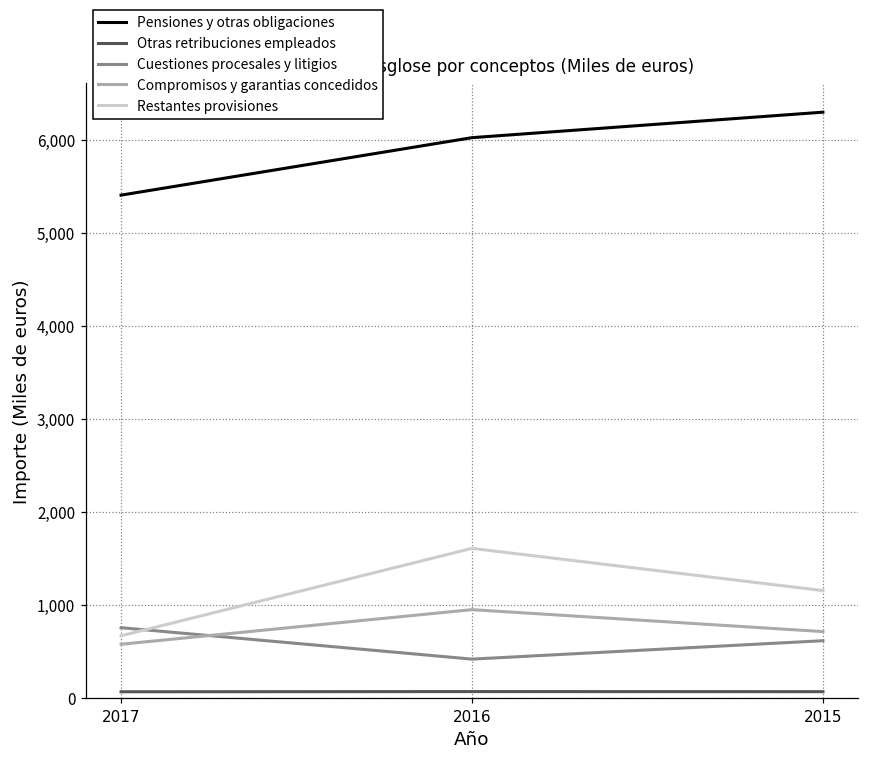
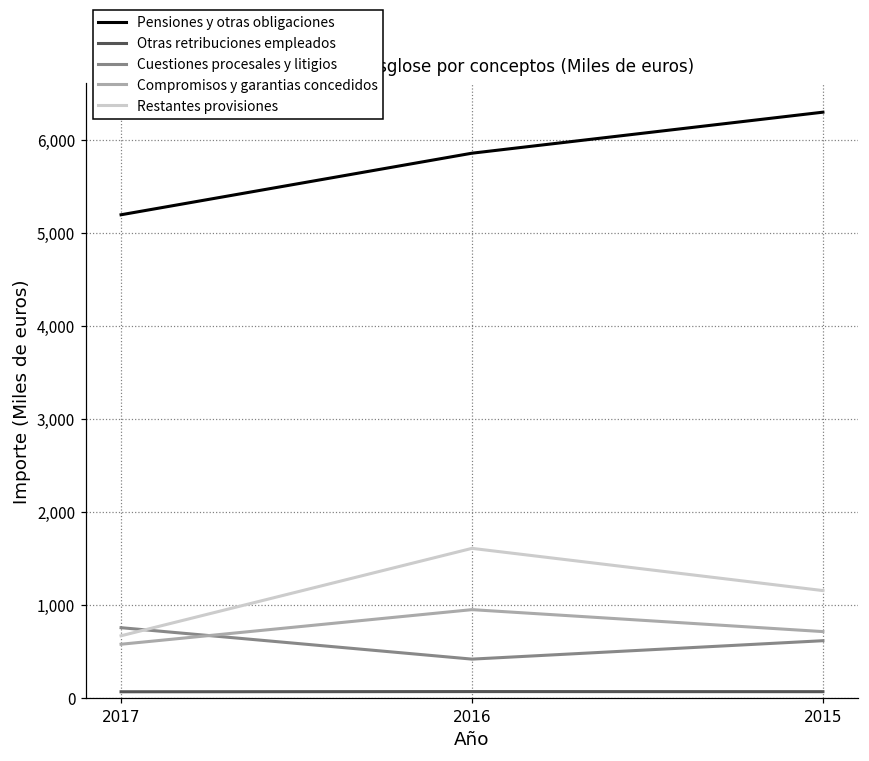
  {
    "Pensiones y otras obligaciones": {
-     "2017": "5,400",
-     "2016": "6,000",
+     "2017": "5,200",
+     "2016": "5,900",
      "2015": "6,300"
    },
    "Otras retribuciones empleados": {
      "2017": "100",
      "2016": "100",
      "2015": "100"
    }
  }
